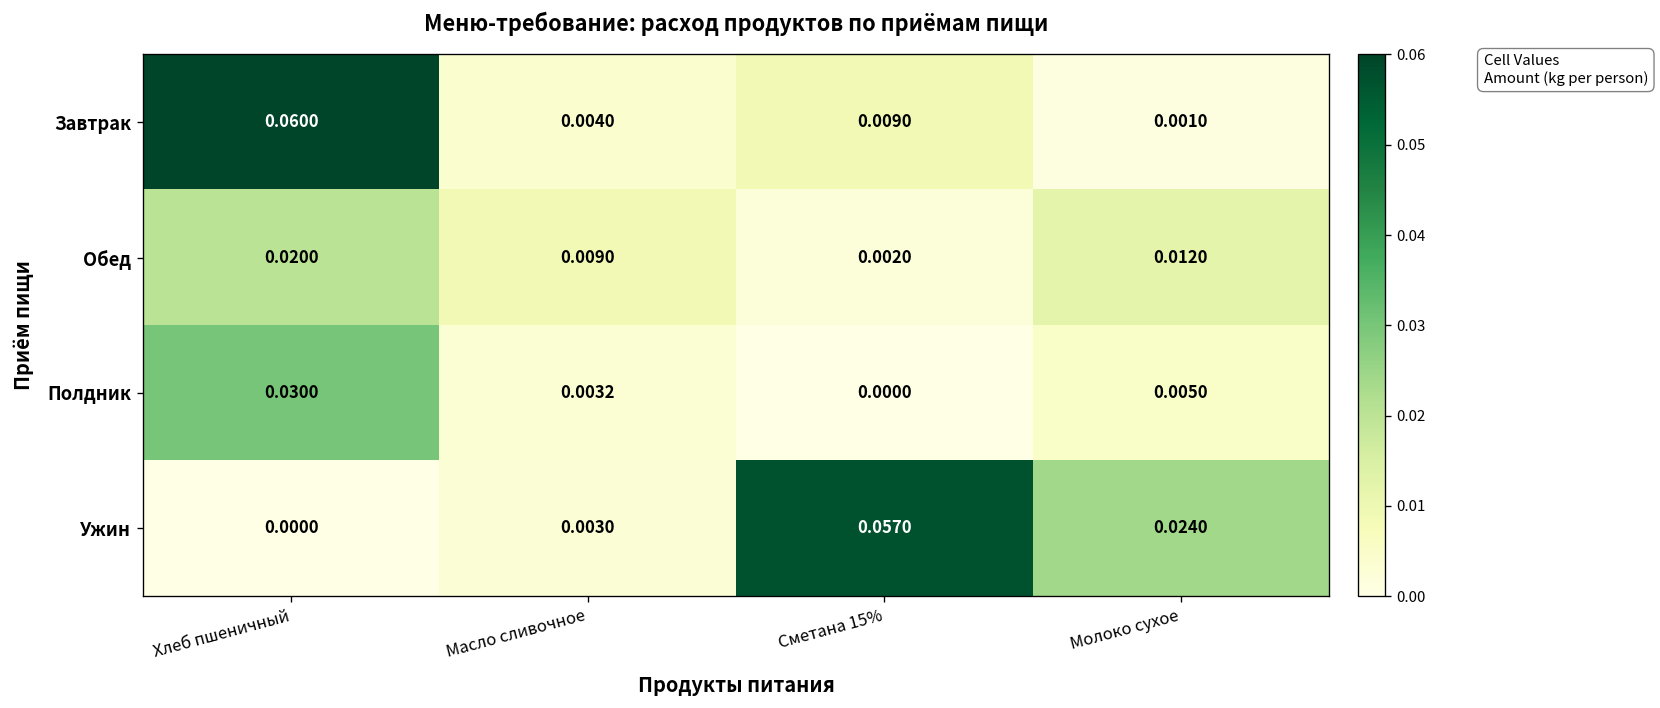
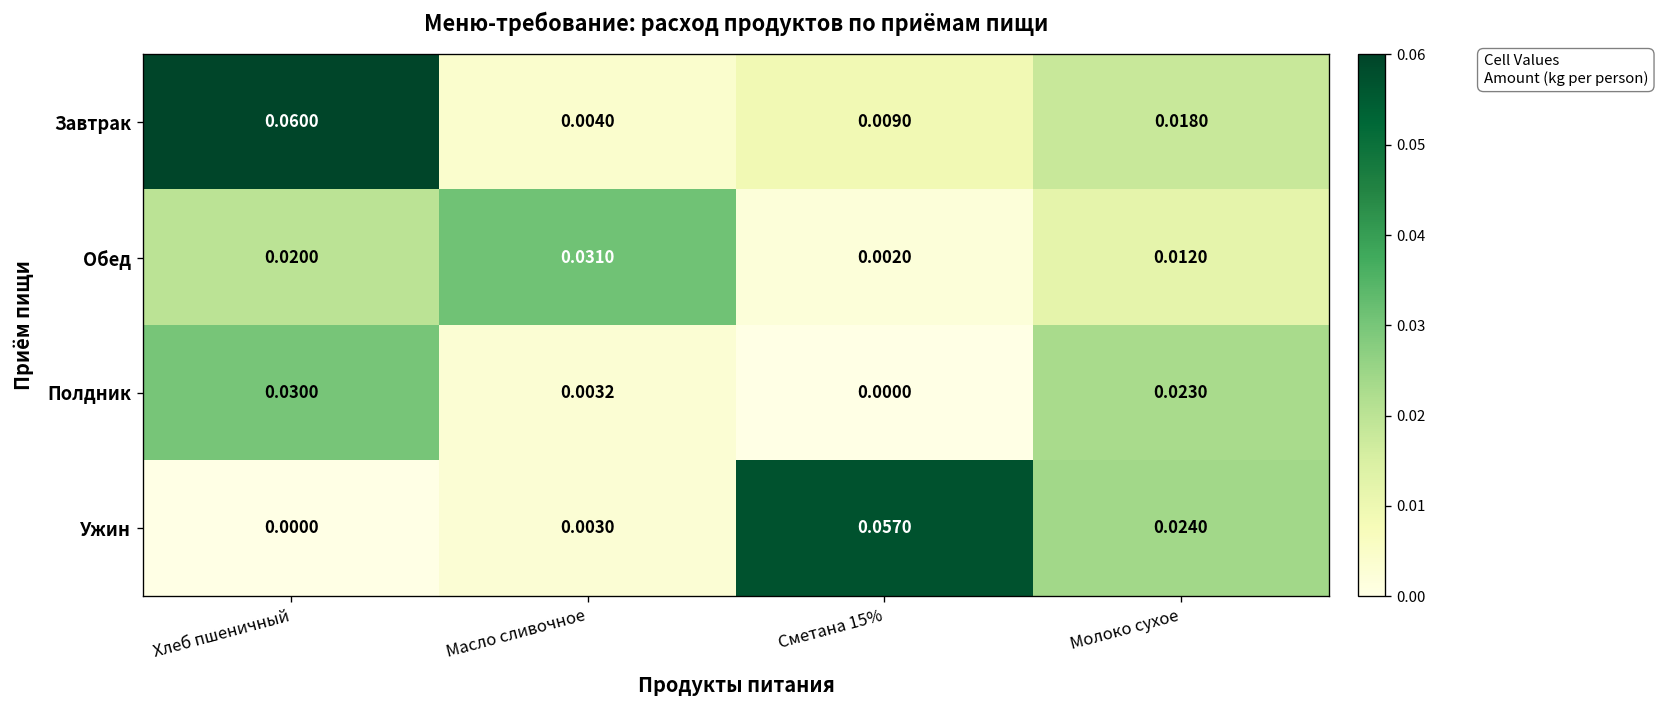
  {
    "Завтрак": {
      "Хлеб пшеничный": 0.0600,
      "Масло сливочное": 0.0040,
      "Сметана 15%": 0.0090,
-     "Молоко сухое": 0.0010
+     "Молоко сухое": 0.0180
    },
    "Обед": {
      "Хлеб пшеничный": 0.0200,
-     "Масло сливочное": 0.0090,
+     "Масло сливочное": 0.0310,
      "Сметана 15%": 0.0020,
      "Молоко сухое": 0.0120
    },
    "Полдник": {
      "Хлеб пшеничный": 0.0300,
      "Масло сливочное": 0.0032,
      "Сметана 15%": 0.0000,
-     "Молоко сухое": 0.0050
+     "Молоко сухое": 0.0230
    },
    "Ужин": {
      "Хлеб пшеничный": 0.0000,
      "Масло сливочное": 0.0030,
      "Сметана 15%": 0.0570,
      "Молоко сухое": 0.0240
    }
  }
